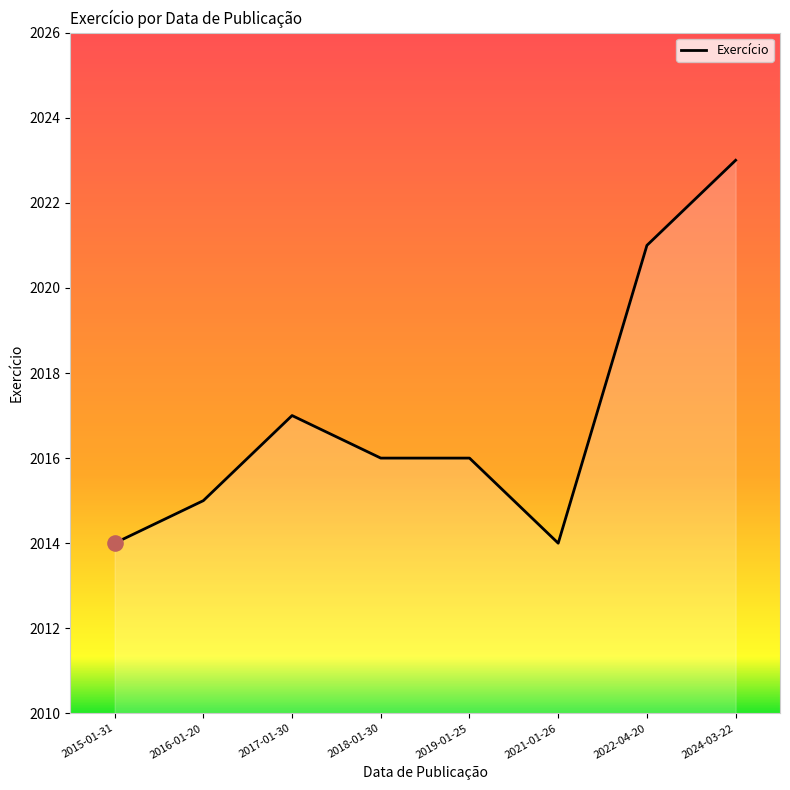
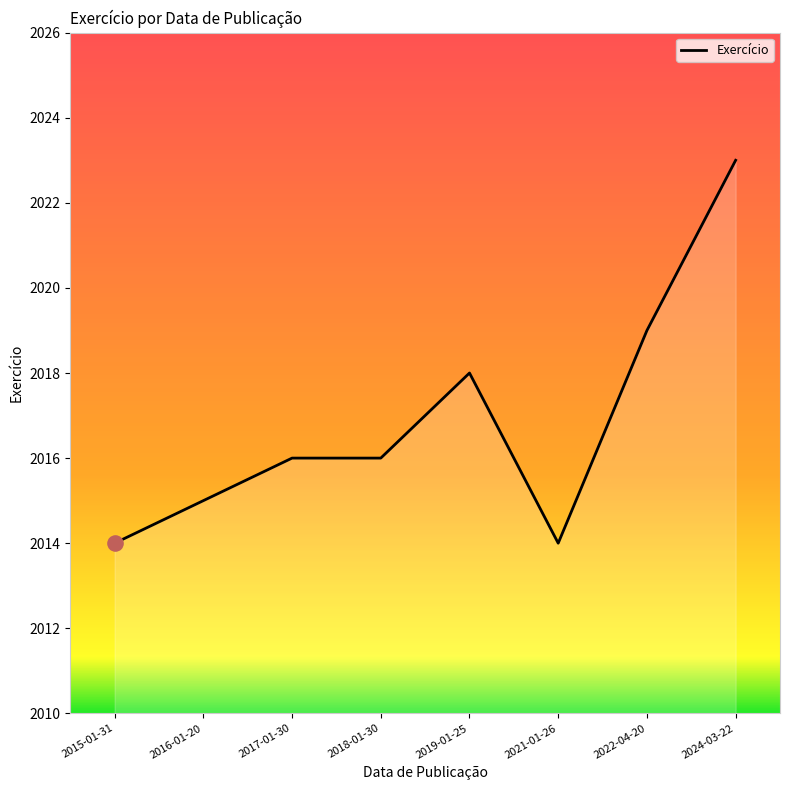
  {
    "Exercício": {
      "2016-01-20": 2015,
-     "2017-01-30": 2017,
+     "2017-01-30": 2016,
      "2018-01-30": 2016,
-     "2019-01-25": 2016,
+     "2019-01-25": 2018,
      "2021-01-26": 2014,
-     "2022-04-20": 2021,
+     "2022-04-20": 2019,
      "2024-03-22": 2023
    }
  }
